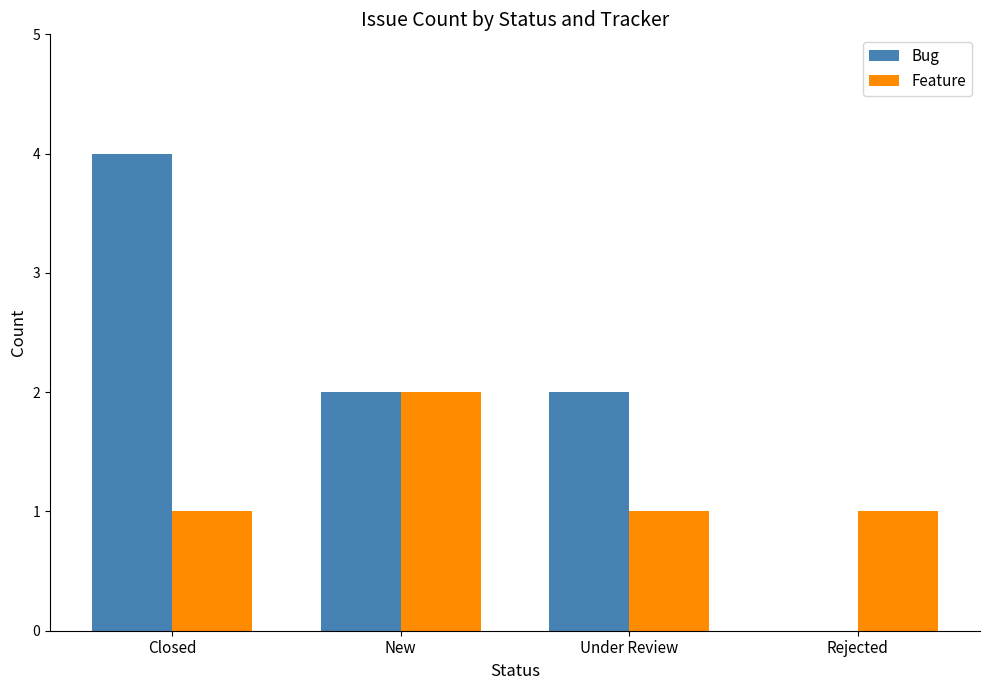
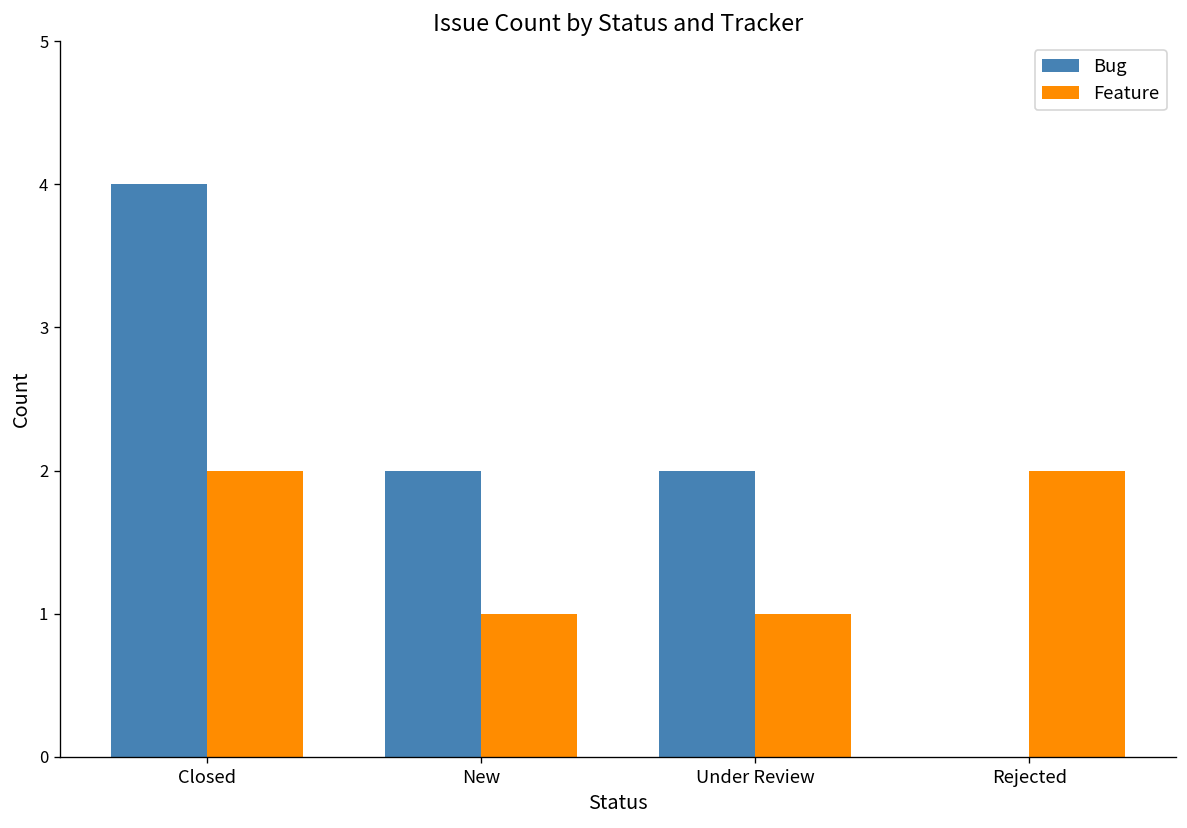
  {
    "Bug": {
      "Closed": 4,
      "New": 2,
      "Under Review": 2,
      "Rejected": 0
    },
    "Feature": {
-     "Closed": 1,
-     "New": 2,
+     "Closed": 2,
+     "New": 1,
      "Under Review": 1,
-     "Rejected": 1
+     "Rejected": 2
    }
  }
